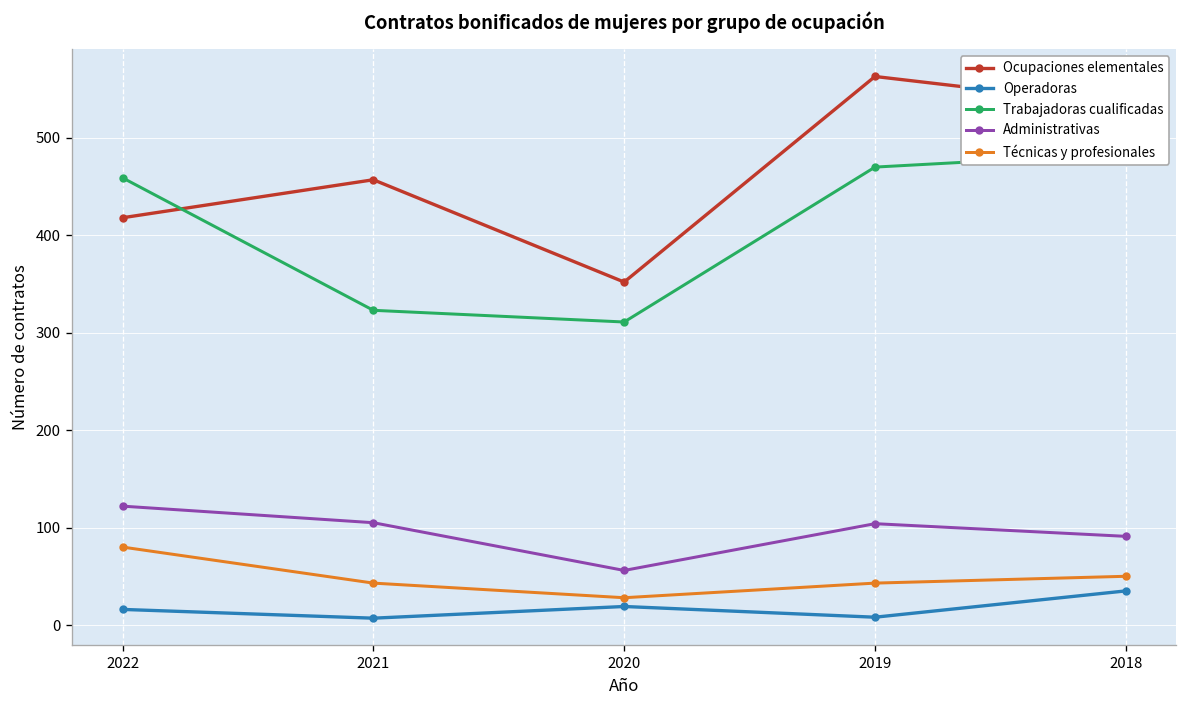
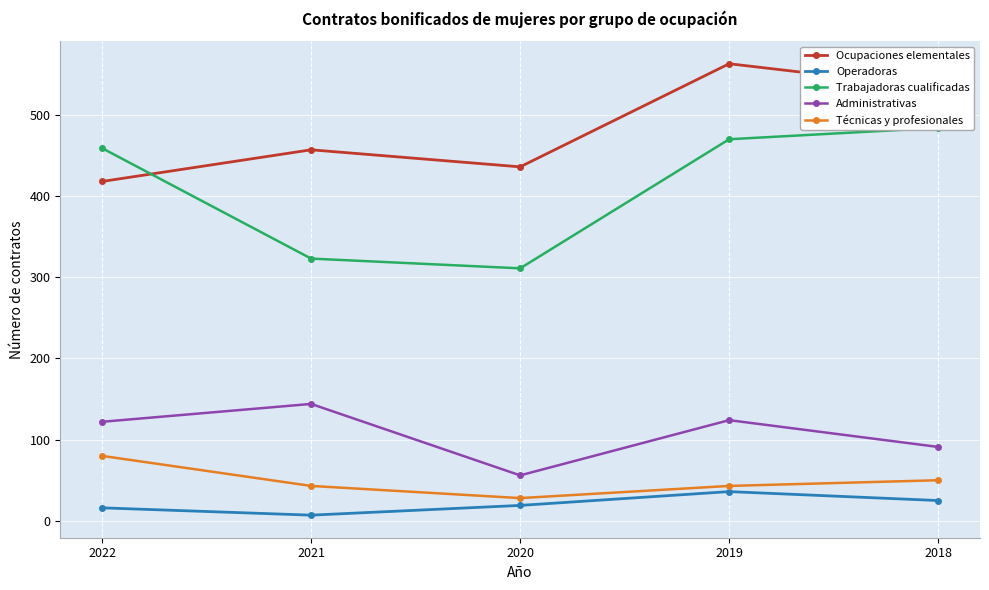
  {
    "Ocupaciones elementales": {
      "2022": 420,
      "2021": 460,
-     "2020": 350,
+     "2020": 440,
      "2019": 560
    },
    "Operadoras": {
      "2022": 20,
      "2021": 10,
      "2020": 20,
-     "2019": 10,
-     "2018": 40
+     "2019": 40,
+     "2018": 30
    },
    "Trabajadoras cualificadas": {
      "2022": 460,
      "2021": 320,
      "2020": 310,
      "2019": 470
    },
    "Administrativas": {
      "2022": 120,
-     "2021": 110,
+     "2021": 140,
      "2020": 60,
-     "2019": 100,
+     "2019": 120,
      "2018": 90
    },
    "Técnicas y profesionales": {
      "2022": 80,
      "2021": 40,
      "2020": 30,
      "2019": 40,
      "2018": 50
    }
  }
